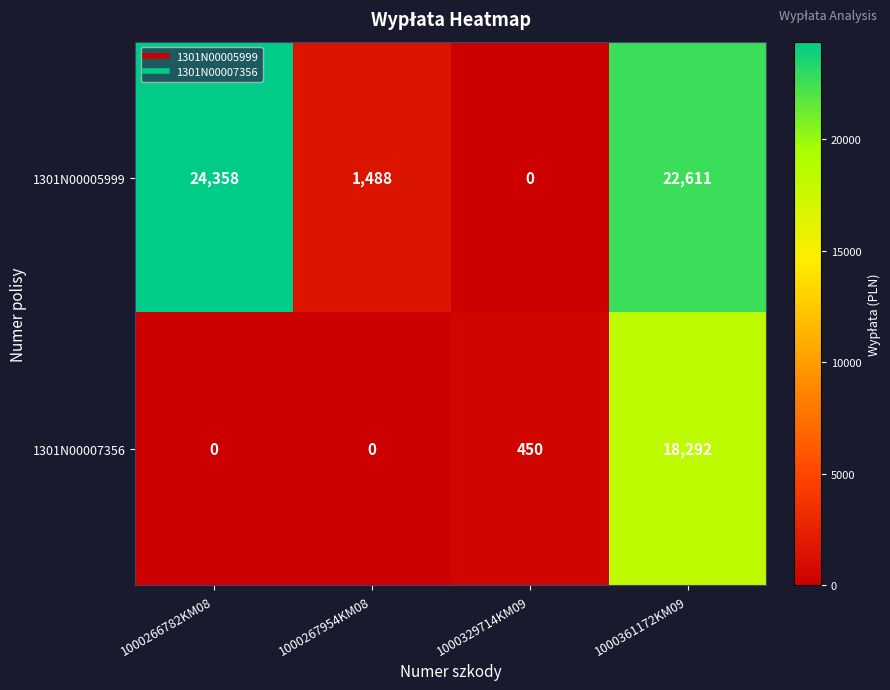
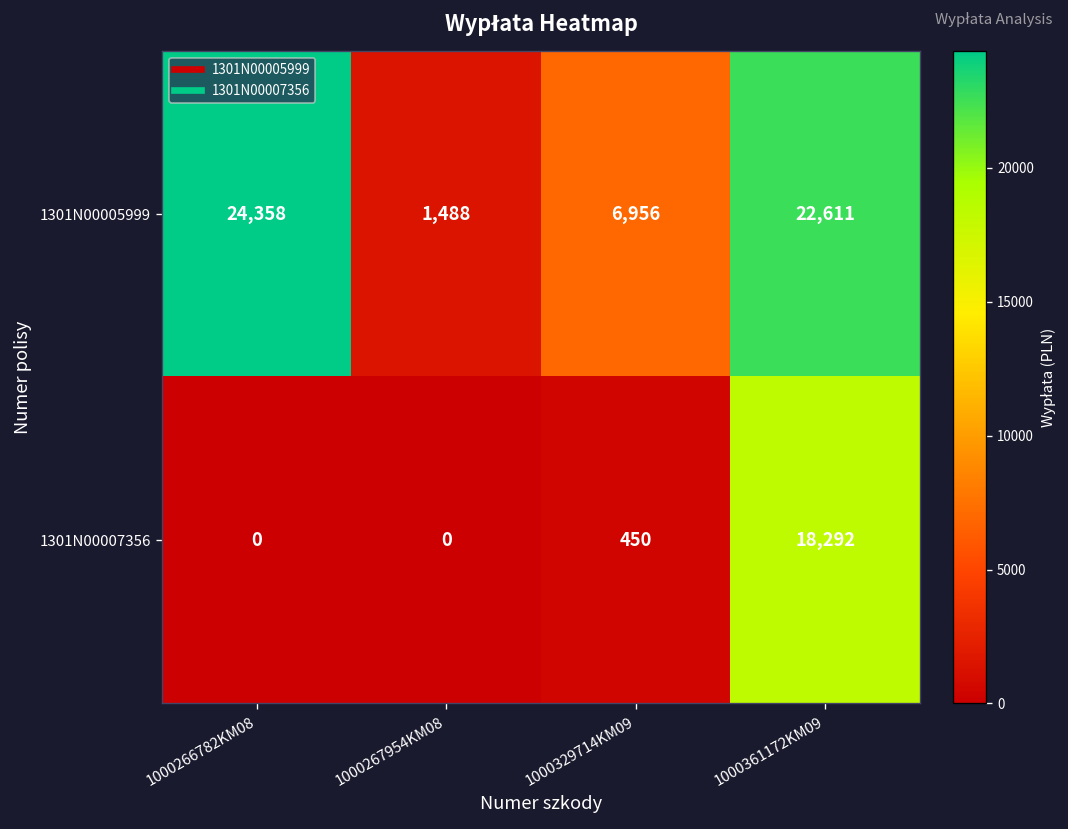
  {
    "1301N00005999": {
      "1000266782KM08": "24,358",
      "1000267954KM08": "1,488",
-     "1000329714KM09": "0",
+     "1000329714KM09": "6,956",
      "1000361172KM09": "22,611"
    },
    "1301N00007356": {
      "1000266782KM08": "0",
      "1000267954KM08": "0",
      "1000329714KM09": "450",
      "1000361172KM09": "18,292"
    }
  }
